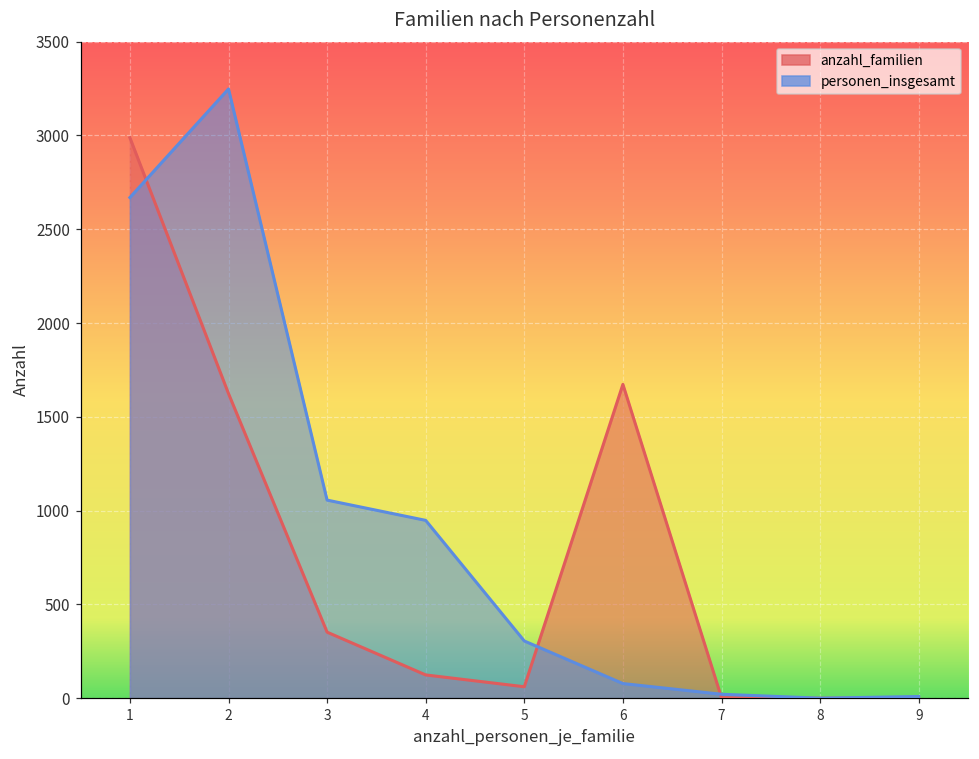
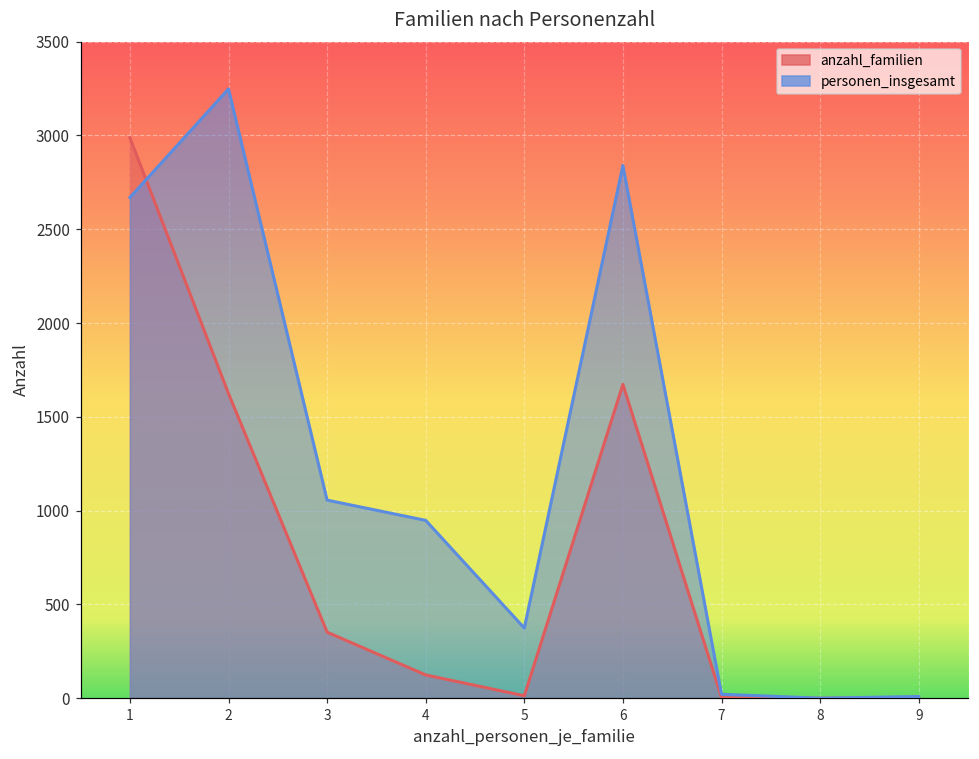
  {
    "anzahl_familien": {
      "1": 2990,
      "2": 1620,
      "3": 350,
      "4": 120,
-     "5": 60,
+     "5": 10,
      "6": 1670,
      "7": 0
    },
    "personen_insgesamt": {
      "1": 2670,
      "2": 3250,
      "3": 1060,
      "4": 950,
-     "5": 310,
-     "6": 80,
+     "5": 370,
+     "6": 2840,
      "7": 20
    }
  }
